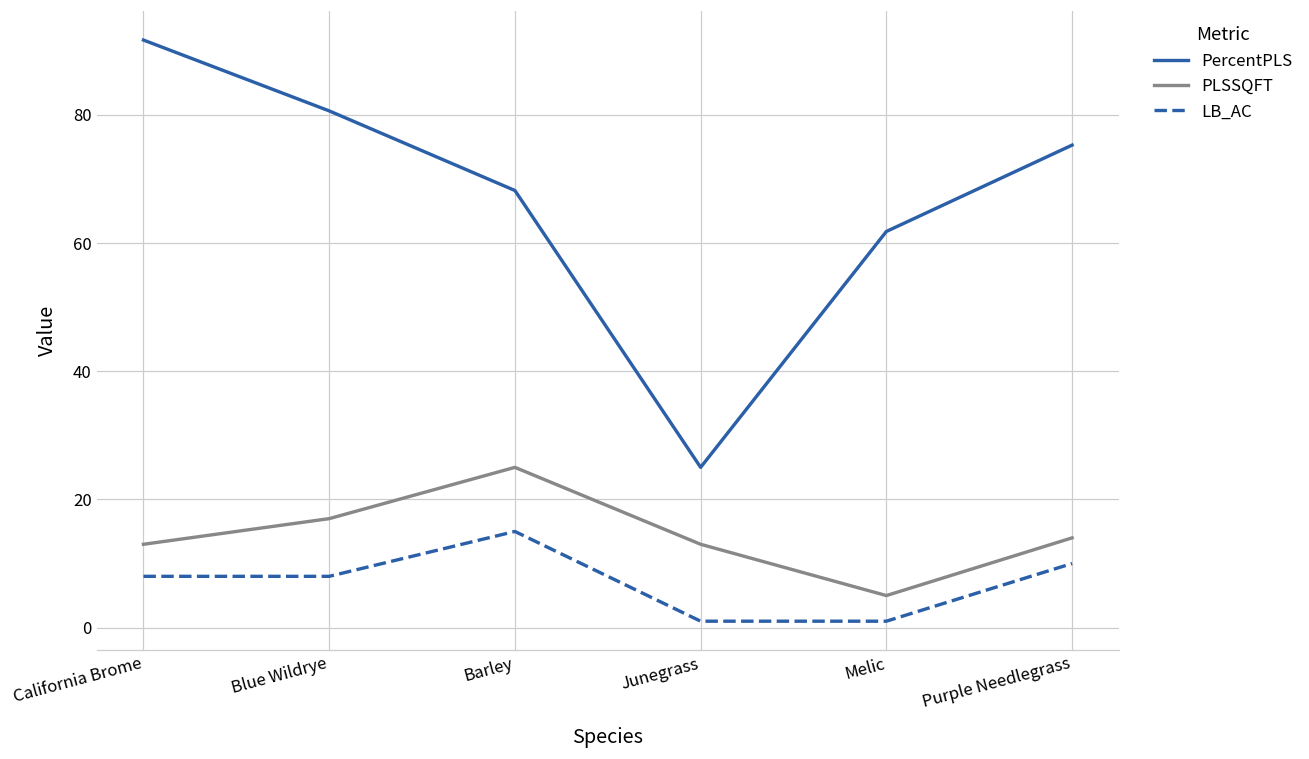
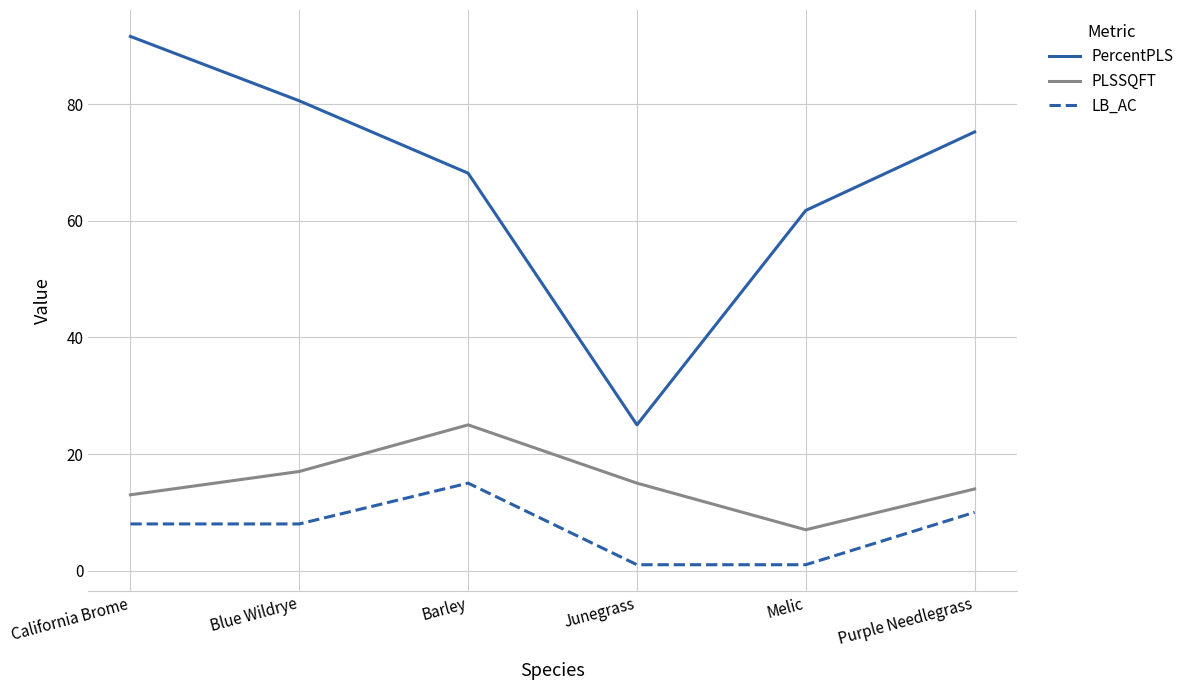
  {
    "PLSSQFT": {
      "California Brome": 13,
      "Blue Wildrye": 17,
      "Barley": 25,
-     "Junegrass": 13,
-     "Melic": 5,
+     "Junegrass": 15,
+     "Melic": 7,
      "Purple Needlegrass": 14
    }
  }
